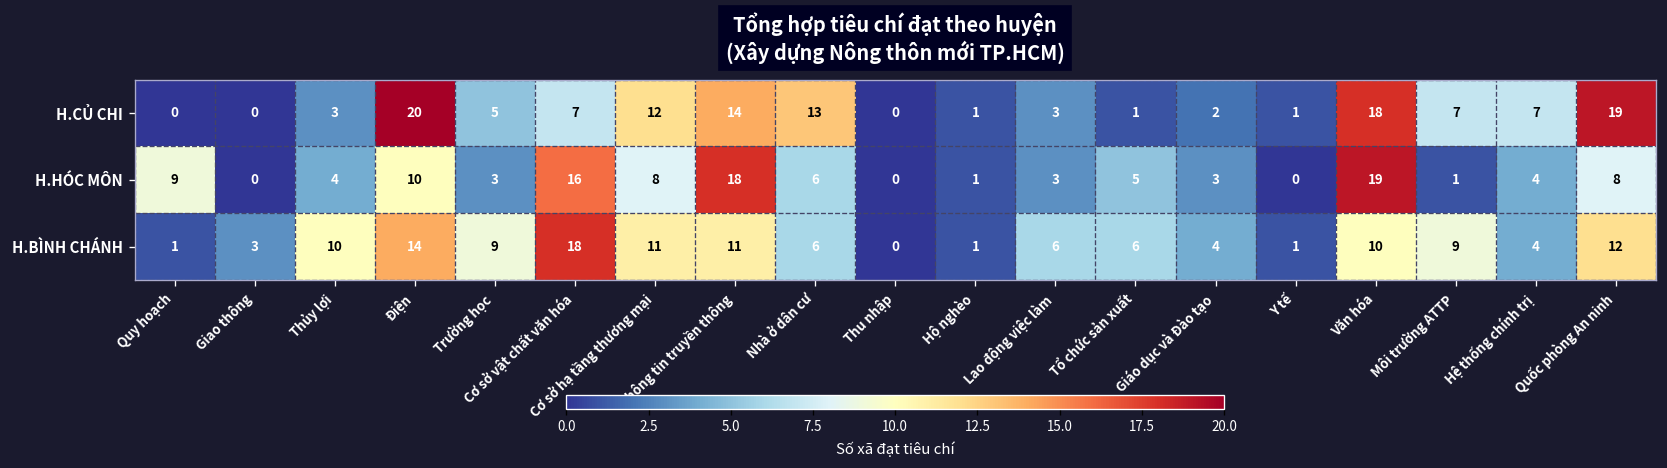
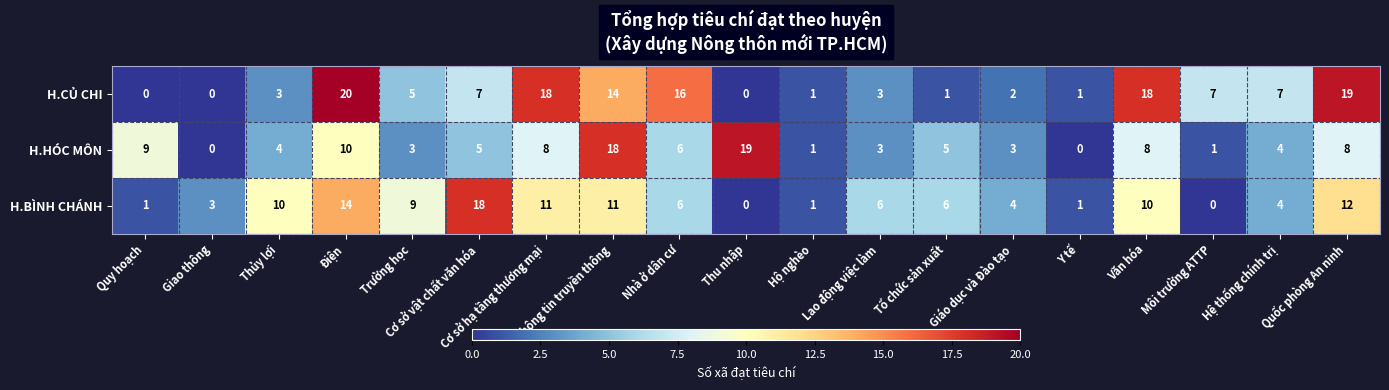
  {
    "H.CỦ CHI": {
      "Quy hoạch": 0,
      "Giao thông": 0,
      "Thủy lợi": 3,
      "Điện": 20,
      "Trường học": 5,
      "Cơ sở vật chất văn hóa": 7,
-     "Cơ sở hạ tầng thương mại": 12,
+     "Cơ sở hạ tầng thương mại": 18,
      "Thông tin truyền thông": 14,
-     "Nhà ở dân cư": 13,
+     "Nhà ở dân cư": 16,
      "Thu nhập": 0,
      "Hộ nghèo": 1,
      "Lao động việc làm": 3,
      "Tổ chức sản xuất": 1,
      "Giáo dục và Đào tạo": 2,
      "Y tế": 1,
      "Văn hóa": 18,
      "Môi trường ATTP": 7,
      "Hệ thống chính trị": 7,
      "Quốc phòng An ninh": 19
    },
    "H.HÓC MÔN": {
      "Quy hoạch": 9,
      "Giao thông": 0,
      "Thủy lợi": 4,
      "Điện": 10,
      "Trường học": 3,
-     "Cơ sở vật chất văn hóa": 16,
+     "Cơ sở vật chất văn hóa": 5,
      "Cơ sở hạ tầng thương mại": 8,
      "Thông tin truyền thông": 18,
      "Nhà ở dân cư": 6,
-     "Thu nhập": 0,
+     "Thu nhập": 19,
      "Hộ nghèo": 1,
      "Lao động việc làm": 3,
      "Tổ chức sản xuất": 5,
      "Giáo dục và Đào tạo": 3,
      "Y tế": 0,
-     "Văn hóa": 19,
+     "Văn hóa": 8,
      "Môi trường ATTP": 1,
      "Hệ thống chính trị": 4,
      "Quốc phòng An ninh": 8
    },
    "H.BÌNH CHÁNH": {
      "Quy hoạch": 1,
      "Giao thông": 3,
      "Thủy lợi": 10,
      "Điện": 14,
      "Trường học": 9,
      "Cơ sở vật chất văn hóa": 18,
      "Cơ sở hạ tầng thương mại": 11,
      "Thông tin truyền thông": 11,
      "Nhà ở dân cư": 6,
      "Thu nhập": 0,
      "Hộ nghèo": 1,
      "Lao động việc làm": 6,
      "Tổ chức sản xuất": 6,
      "Giáo dục và Đào tạo": 4,
      "Y tế": 1,
      "Văn hóa": 10,
-     "Môi trường ATTP": 9,
+     "Môi trường ATTP": 0,
      "Hệ thống chính trị": 4,
      "Quốc phòng An ninh": 12
    }
  }
